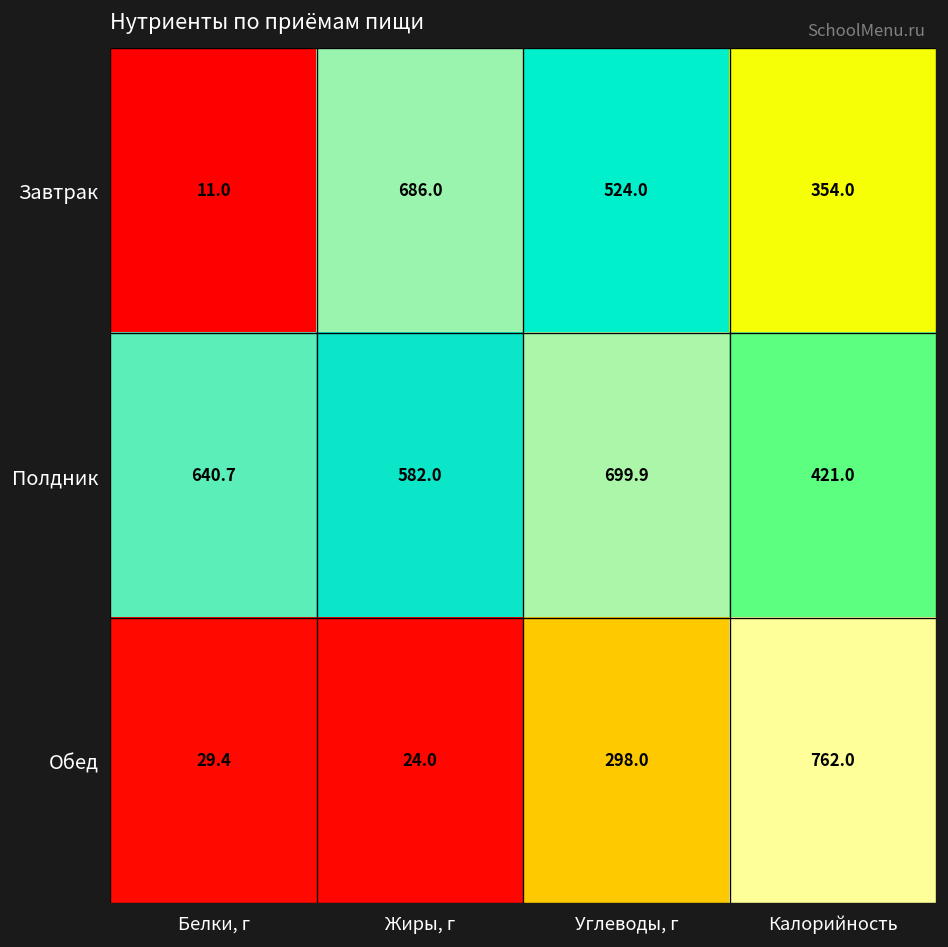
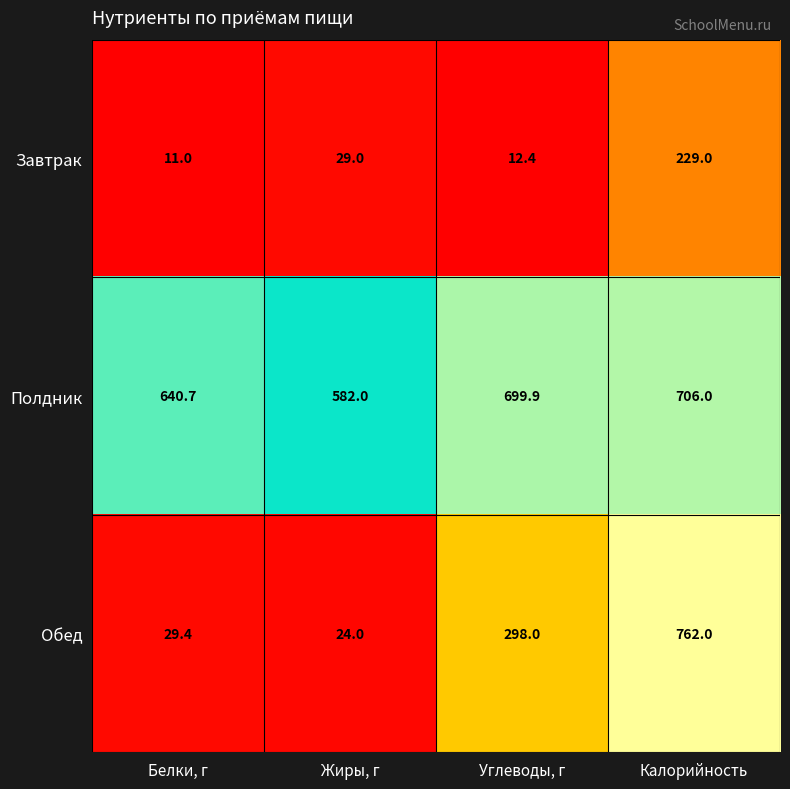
  {
    "Завтрак": {
      "Белки, г": 11.0,
-     "Жиры, г": 686.0,
-     "Углеводы, г": 524.0,
-     "Калорийность": 354.0
+     "Жиры, г": 29.0,
+     "Углеводы, г": 12.4,
+     "Калорийность": 229.0
    },
    "Полдник": {
      "Белки, г": 640.7,
      "Жиры, г": 582.0,
      "Углеводы, г": 699.9,
-     "Калорийность": 421.0
+     "Калорийность": 706.0
    },
    "Обед": {
      "Белки, г": 29.4,
      "Жиры, г": 24.0,
      "Углеводы, г": 298.0,
      "Калорийность": 762.0
    }
  }
